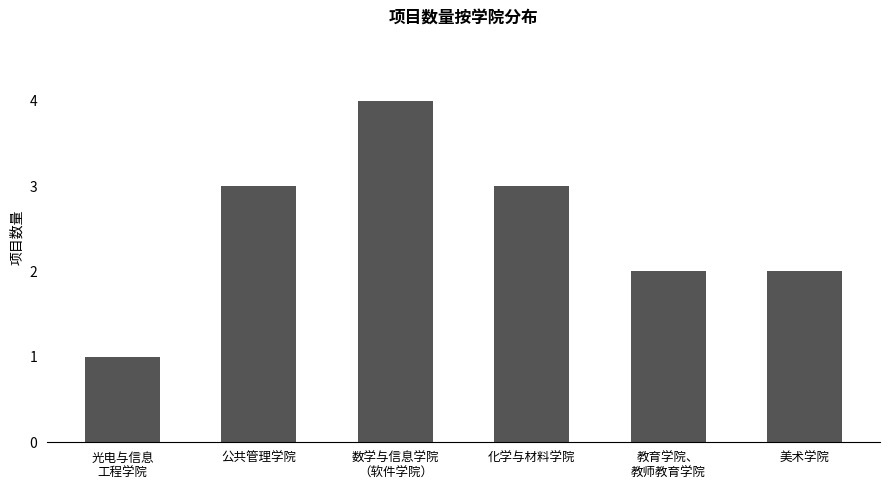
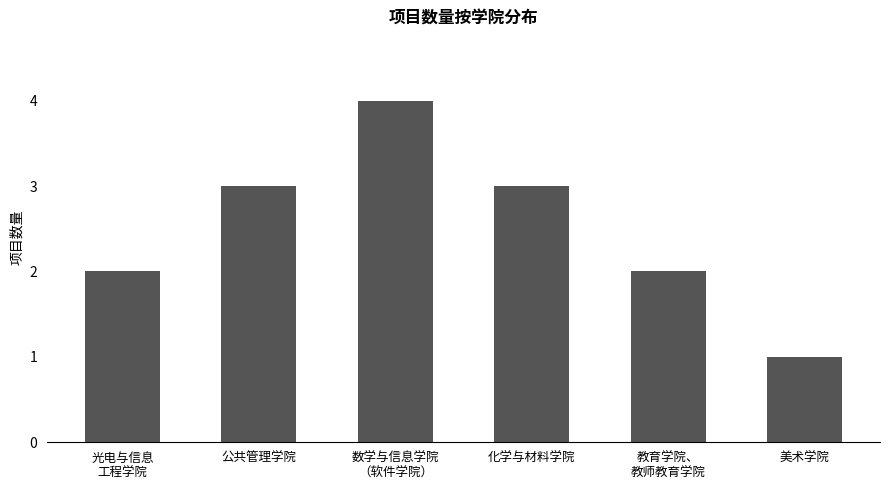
  {
-   "光电与信息 工程学院": 1,
+   "光电与信息 工程学院": 2,
    "公共管理学院": 3,
    "数学与信息学院 （软件学院）": 4,
    "化学与材料学院": 3,
    "教育学院、 教师教育学院": 2,
-   "美术学院": 2
+   "美术学院": 1
  }
